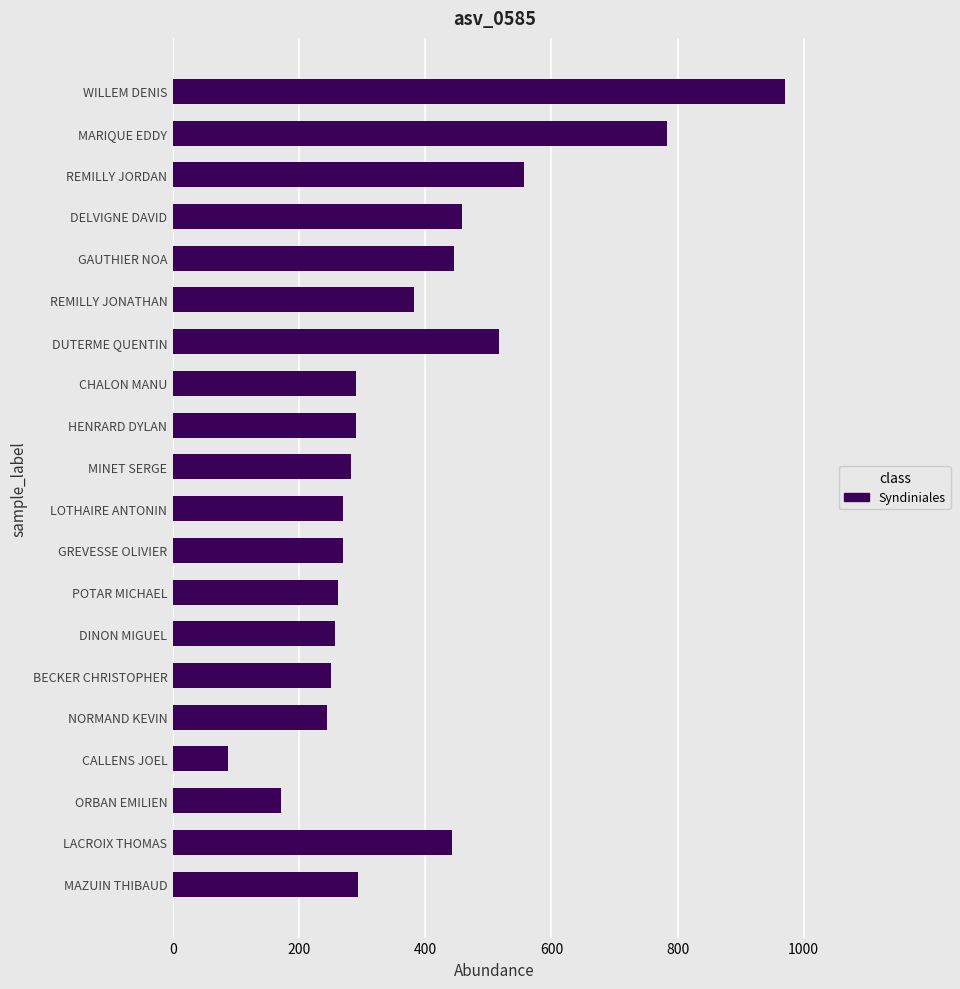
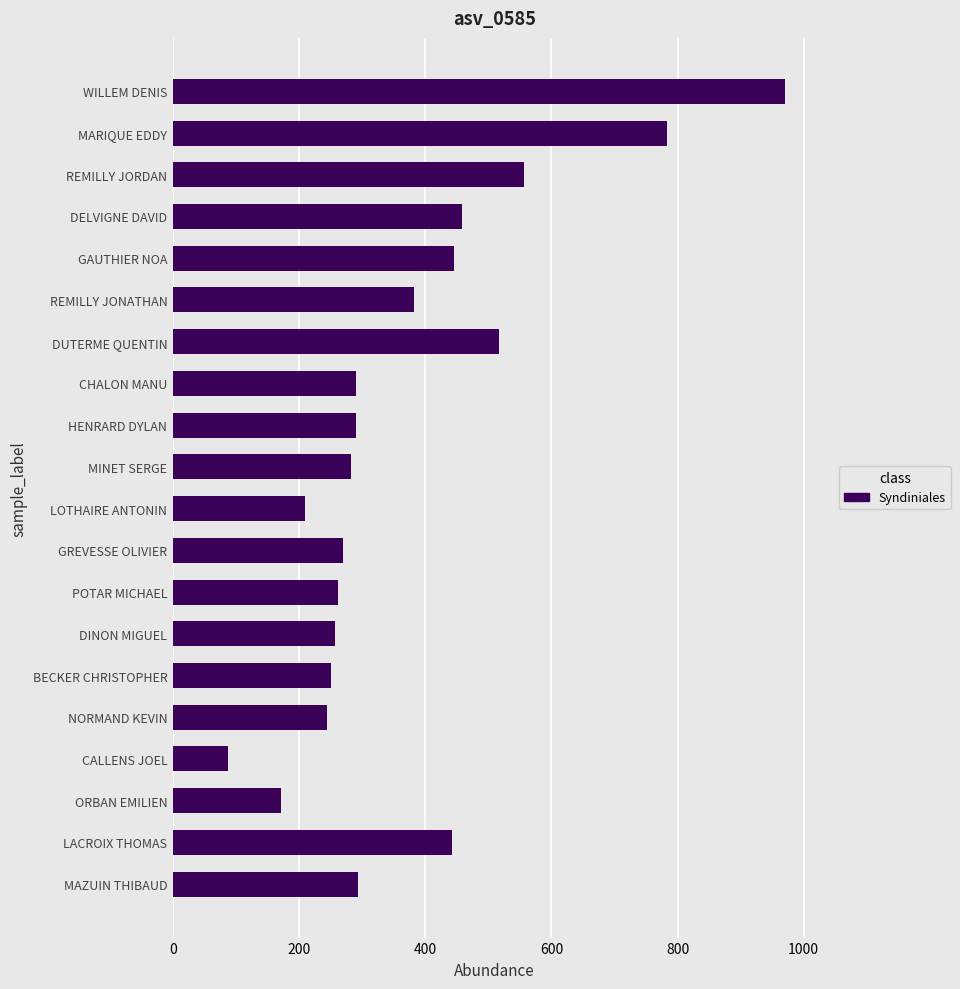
  {
    "WILLEM DENIS": 970,
    "MARIQUE EDDY": 780,
    "REMILLY JORDAN": 560,
    "DELVIGNE DAVID": 460,
    "GAUTHIER NOA": 450,
    "REMILLY JONATHAN": 380,
    "DUTERME QUENTIN": 520,
    "CHALON MANU": 290,
    "HENRARD DYLAN": 290,
    "MINET SERGE": 280,
-   "LOTHAIRE ANTONIN": 270,
+   "LOTHAIRE ANTONIN": 210,
    "GREVESSE OLIVIER": 270,
    "POTAR MICHAEL": 260,
    "DINON MIGUEL": 260,
    "BECKER CHRISTOPHER": 250,
    "NORMAND KEVIN": 240,
    "CALLENS JOEL": 90,
    "ORBAN EMILIEN": 170,
    "LACROIX THOMAS": 440,
    "MAZUIN THIBAUD": 290
  }
